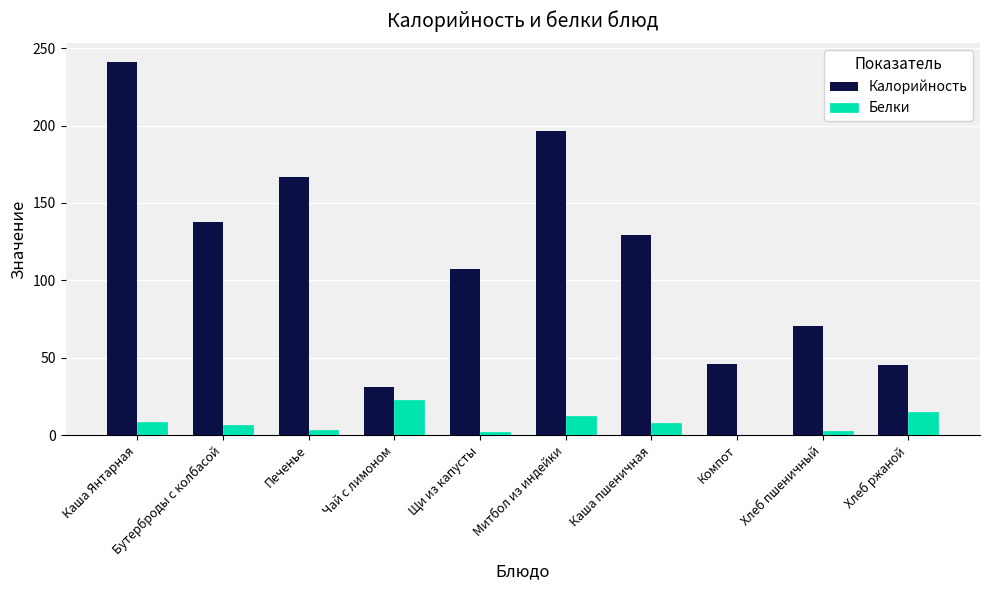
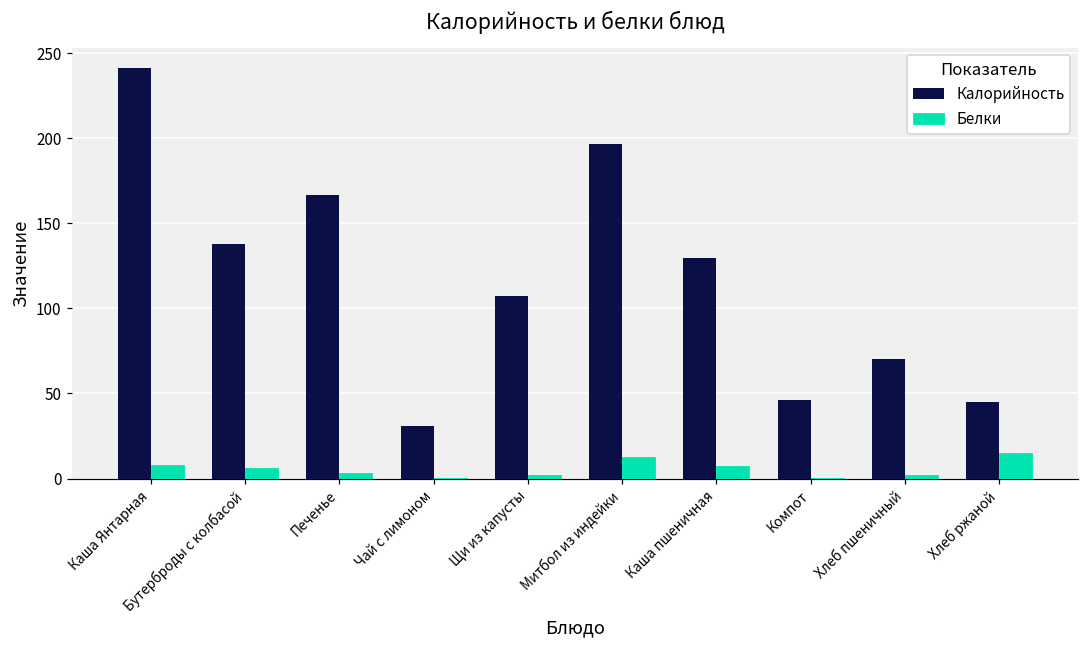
  {
    "Калорийность": {
      "Каша Янтарная": 241,
      "Бутерброды с колбасой": 138,
      "Печенье": 167,
      "Чай с лимоном": 31,
      "Щи из капусты": 107,
      "Митбол из индейки": 196,
      "Каша пшеничная": 129,
      "Компот": 46,
      "Хлеб пшеничный": 71,
      "Хлеб ржаной": 45
    },
    "Белки": {
      "Каша Янтарная": 8,
      "Бутерброды с колбасой": 6,
      "Печенье": 3,
-     "Чай с лимоном": 23,
+     "Чай с лимоном": 0,
      "Щи из капусты": 2,
      "Митбол из индейки": 13,
      "Каша пшеничная": 8,
      "Хлеб пшеничный": 2,
      "Хлеб ржаной": 15
    }
  }
